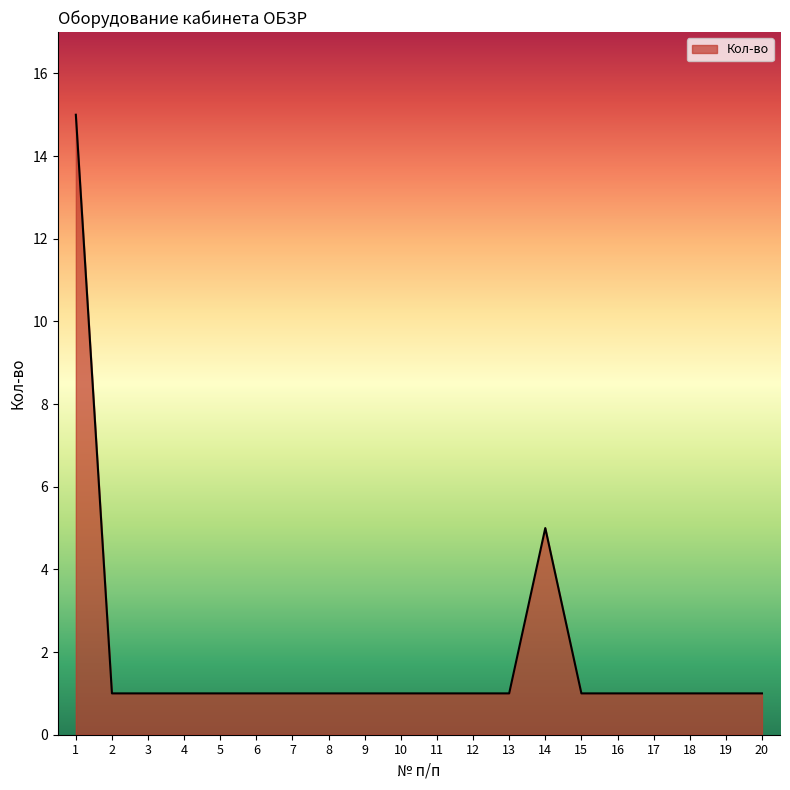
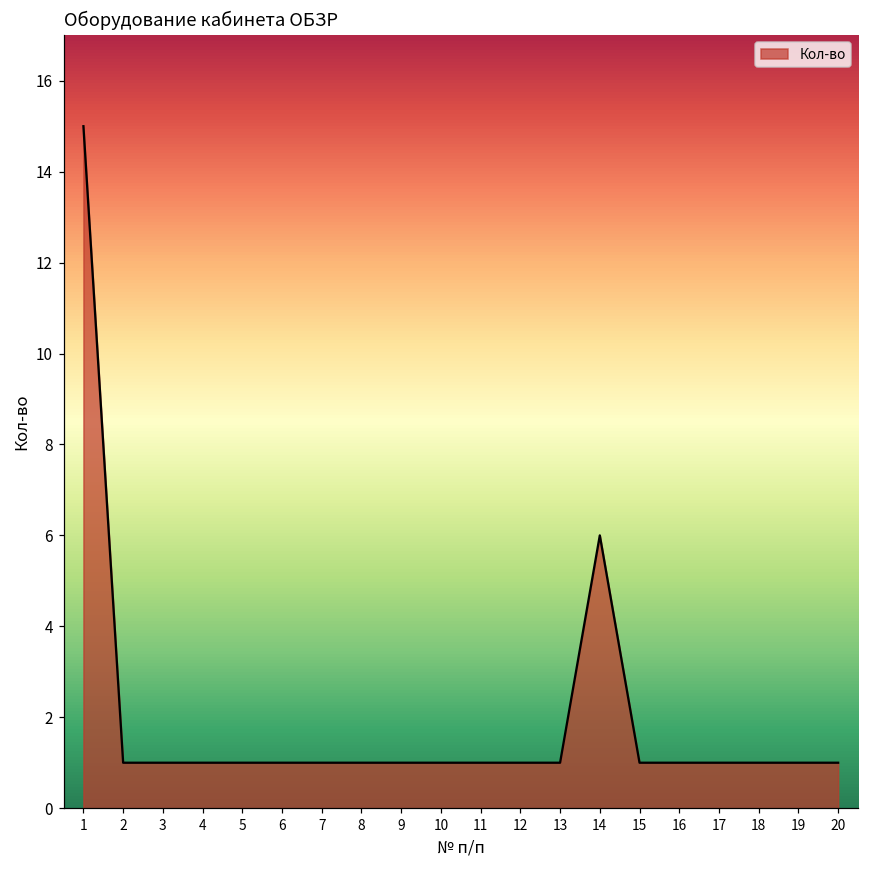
  {
    "1": 15,
    "2": 1,
    "3": 1,
    "4": 1,
    "5": 1,
    "6": 1,
    "7": 1,
    "8": 1,
    "9": 1,
    "10": 1,
    "11": 1,
    "12": 1,
    "13": 1,
-   "14": 5,
+   "14": 6,
    "15": 1,
    "16": 1,
    "17": 1,
    "18": 1,
    "19": 1,
    "20": 1
  }
